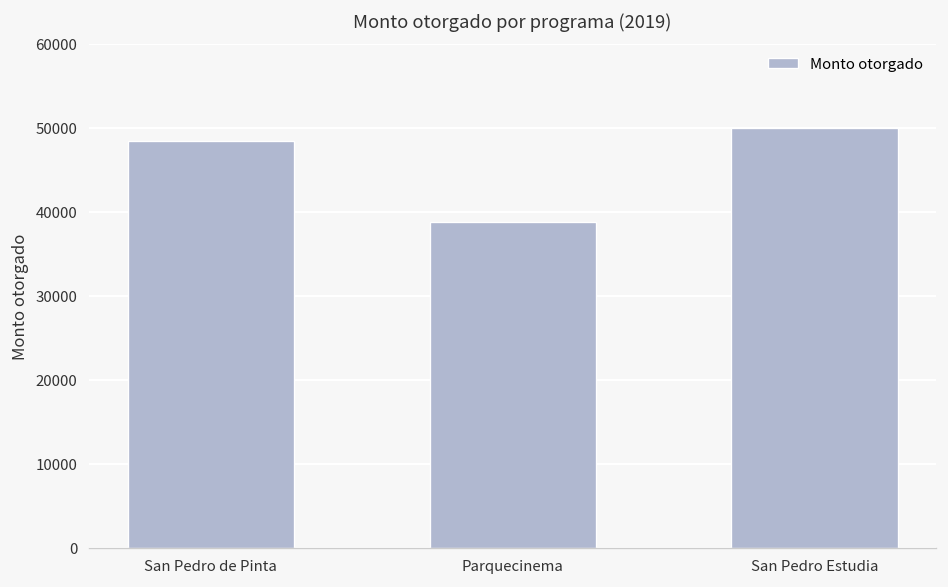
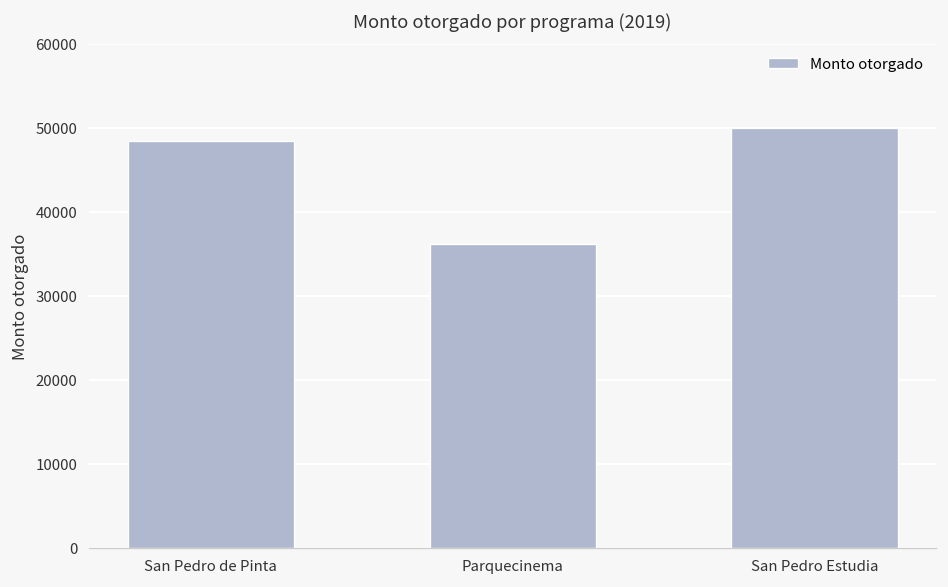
  {
    "San Pedro de Pinta": 48000,
-   "Parquecinema": 39000,
+   "Parquecinema": 36000,
    "San Pedro Estudia": 50000
  }
